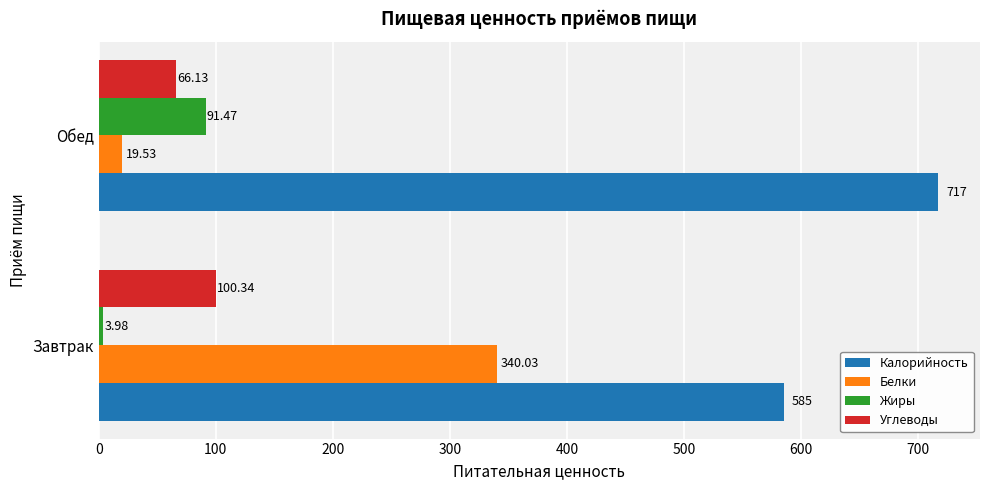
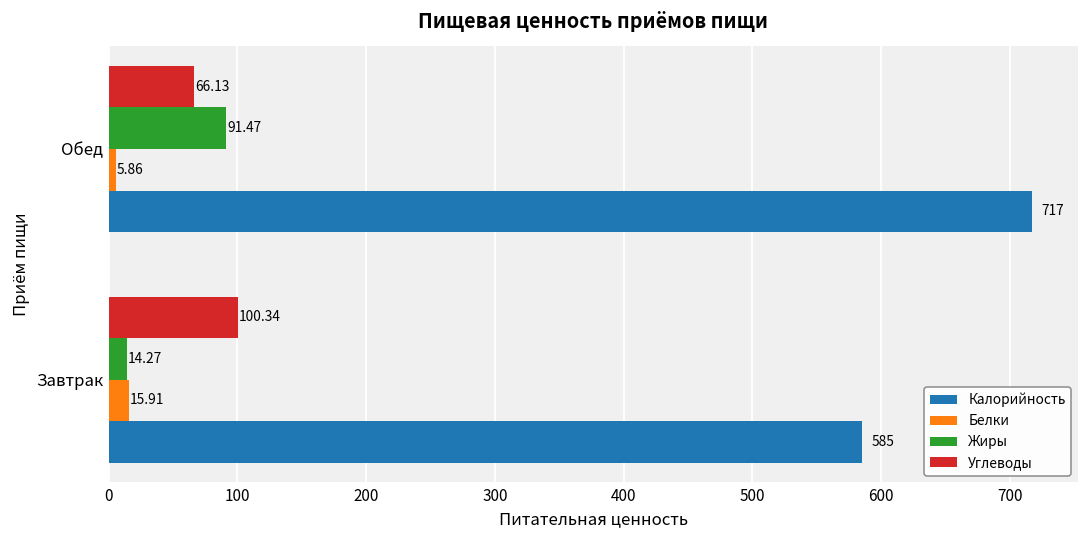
  {
    "Калорийность": {
      "Обед": 717,
      "Завтрак": 585
    },
    "Белки": {
-     "Обед": 19.53,
-     "Завтрак": 340.03
+     "Обед": 5.86,
+     "Завтрак": 15.91
    },
    "Жиры": {
      "Обед": 91.47,
-     "Завтрак": 3.98
+     "Завтрак": 14.27
    },
    "Углеводы": {
      "Обед": 66.13,
      "Завтрак": 100.34
    }
  }
